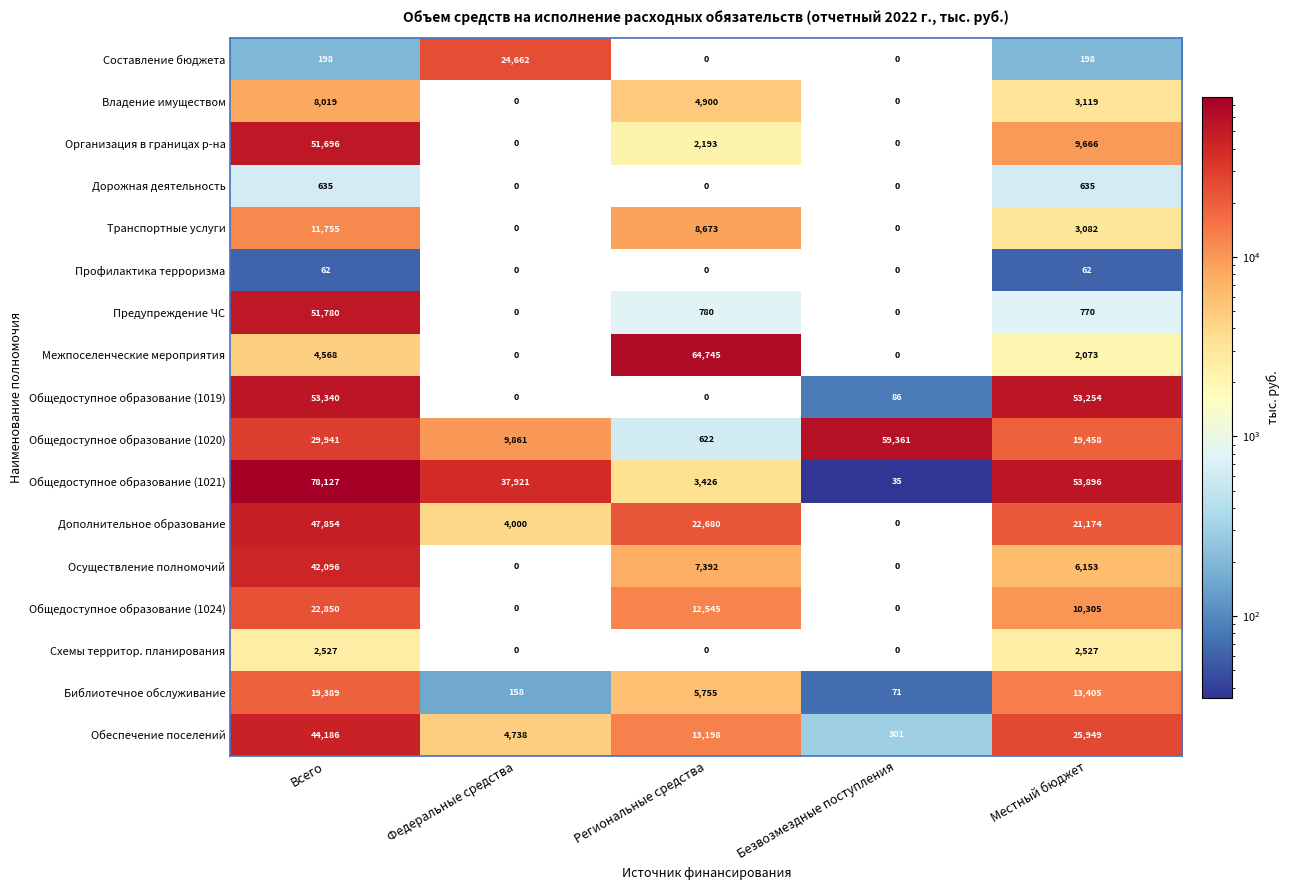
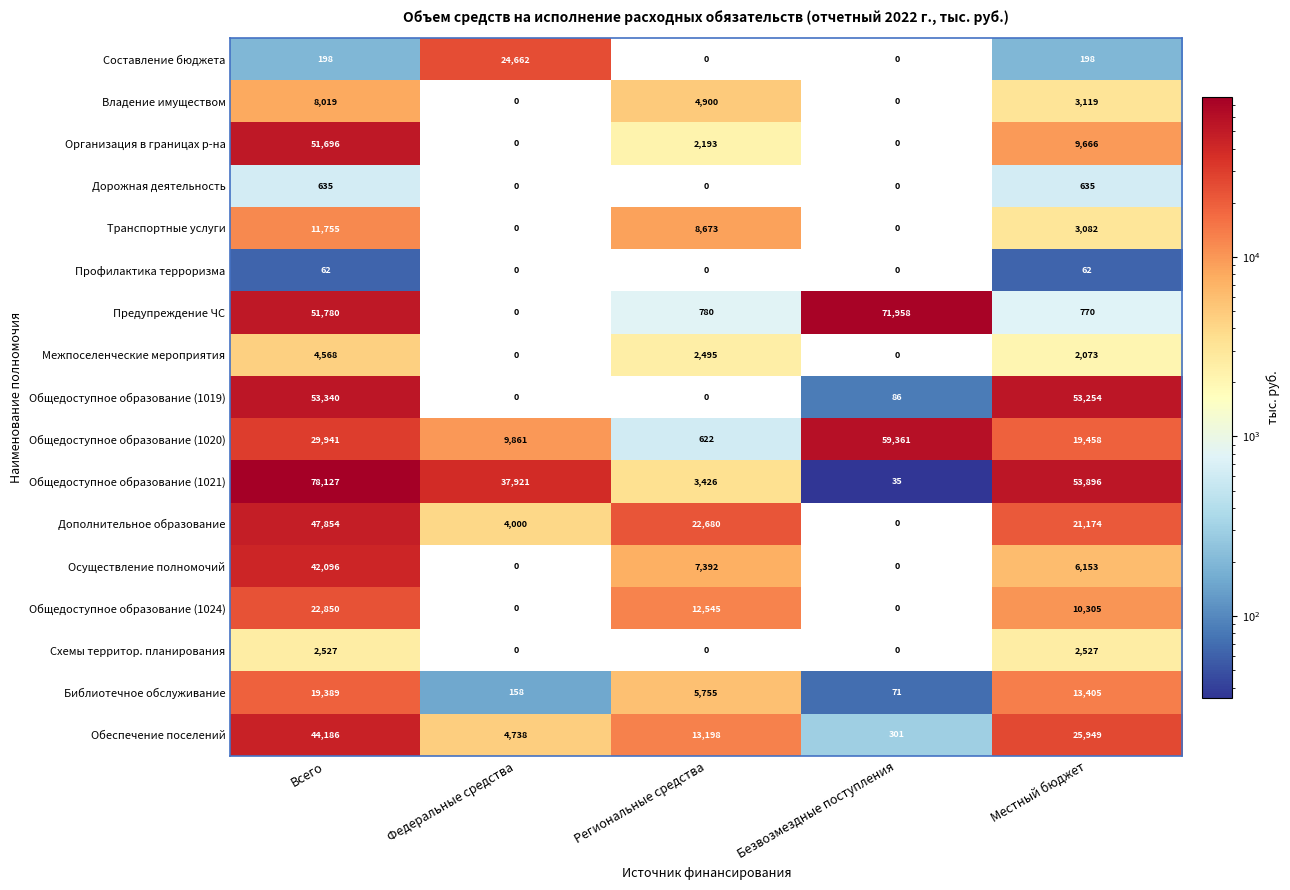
  {
    "Составление бюджета": {
      "Всего": "198",
      "Федеральные средства": "24,662",
      "Региональные средства": "0",
      "Безвозмездные поступления": "0",
      "Местный бюджет": "198"
    },
    "Владение имуществом": {
      "Всего": "8,019",
      "Федеральные средства": "0",
      "Региональные средства": "4,900",
      "Безвозмездные поступления": "0",
      "Местный бюджет": "3,119"
    },
    "Организация в границах р-на": {
      "Всего": "51,696",
      "Федеральные средства": "0",
      "Региональные средства": "2,193",
      "Безвозмездные поступления": "0",
      "Местный бюджет": "9,666"
    },
    "Дорожная деятельность": {
      "Всего": "635",
      "Федеральные средства": "0",
      "Региональные средства": "0",
      "Безвозмездные поступления": "0",
      "Местный бюджет": "635"
    },
    "Транспортные услуги": {
      "Всего": "11,755",
      "Федеральные средства": "0",
      "Региональные средства": "8,673",
      "Безвозмездные поступления": "0",
      "Местный бюджет": "3,082"
    },
    "Профилактика терроризма": {
      "Всего": "62",
      "Федеральные средства": "0",
      "Региональные средства": "0",
      "Безвозмездные поступления": "0",
      "Местный бюджет": "62"
    },
    "Предупреждение ЧС": {
      "Всего": "51,780",
      "Федеральные средства": "0",
      "Региональные средства": "780",
-     "Безвозмездные поступления": "0",
+     "Безвозмездные поступления": "71,958",
      "Местный бюджет": "770"
    },
    "Межпоселенческие мероприятия": {
      "Всего": "4,568",
      "Федеральные средства": "0",
-     "Региональные средства": "64,745",
+     "Региональные средства": "2,495",
      "Безвозмездные поступления": "0",
      "Местный бюджет": "2,073"
    },
    "Общедоступное образование (1019)": {
      "Всего": "53,340",
      "Федеральные средства": "0",
      "Региональные средства": "0",
      "Безвозмездные поступления": "86",
      "Местный бюджет": "53,254"
    },
    "Общедоступное образование (1020)": {
      "Всего": "29,941",
      "Федеральные средства": "9,861",
      "Региональные средства": "622",
      "Безвозмездные поступления": "59,361",
      "Местный бюджет": "19,458"
    },
    "Общедоступное образование (1021)": {
      "Всего": "78,127",
      "Федеральные средства": "37,921",
      "Региональные средства": "3,426",
      "Безвозмездные поступления": "35",
      "Местный бюджет": "53,896"
    },
    "Дополнительное образование": {
      "Всего": "47,854",
      "Федеральные средства": "4,000",
      "Региональные средства": "22,680",
      "Безвозмездные поступления": "0",
      "Местный бюджет": "21,174"
    },
    "Осуществление полномочий": {
      "Всего": "42,096",
      "Федеральные средства": "0",
      "Региональные средства": "7,392",
      "Безвозмездные поступления": "0",
      "Местный бюджет": "6,153"
    },
    "Общедоступное образование (1024)": {
      "Всего": "22,850",
      "Федеральные средства": "0",
      "Региональные средства": "12,545",
      "Безвозмездные поступления": "0",
      "Местный бюджет": "10,305"
    },
    "Схемы территор. планирования": {
      "Всего": "2,527",
      "Федеральные средства": "0",
      "Региональные средства": "0",
      "Безвозмездные поступления": "0",
      "Местный бюджет": "2,527"
    },
    "Библиотечное обслуживание": {
      "Всего": "19,389",
      "Федеральные средства": "158",
      "Региональные средства": "5,755",
      "Безвозмездные поступления": "71",
      "Местный бюджет": "13,405"
    },
    "Обеспечение поселений": {
      "Всего": "44,186",
      "Федеральные средства": "4,738",
      "Региональные средства": "13,198",
      "Безвозмездные поступления": "301",
      "Местный бюджет": "25,949"
    }
  }
